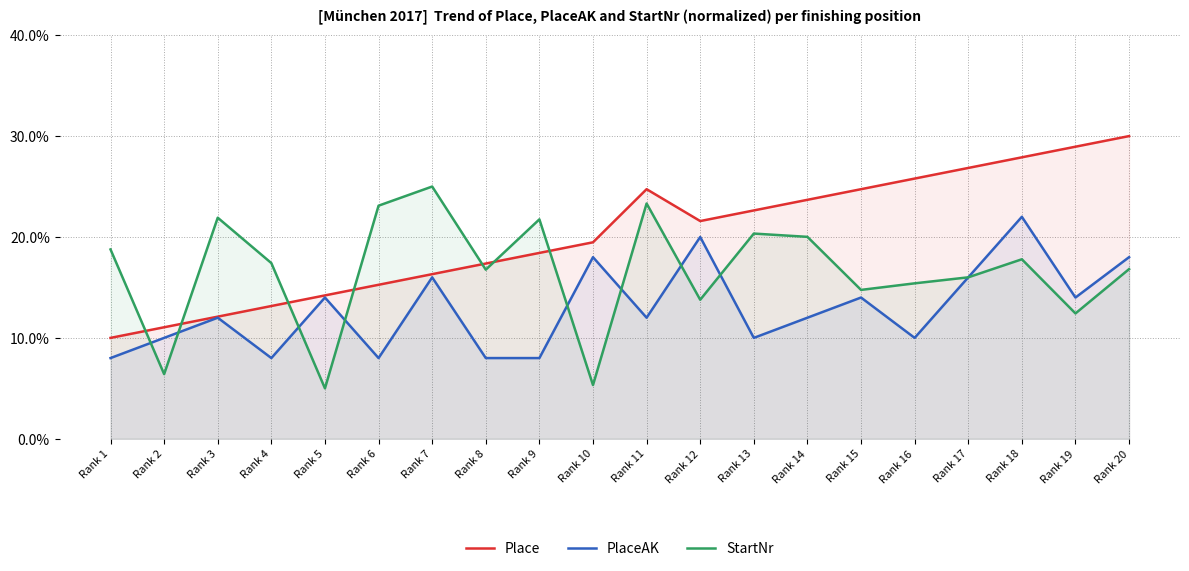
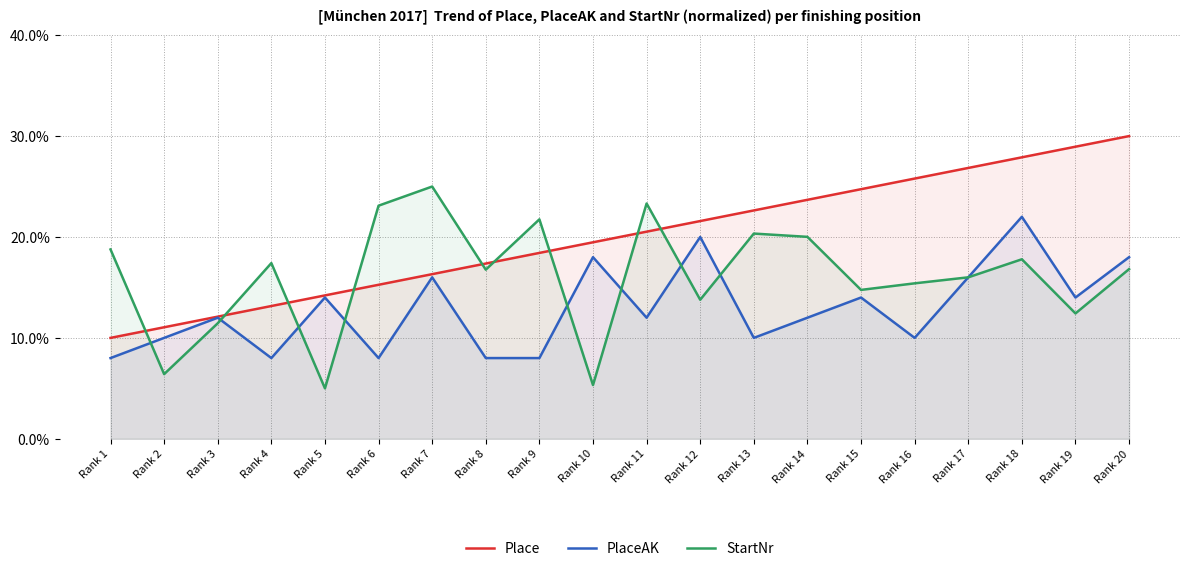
  {
    "Place": {
      "Rank 1": "10.0%",
      "Rank 2": "11.1%",
      "Rank 4": "13.2%",
      "Rank 6": "15.3%",
      "Rank 7": "16.3%",
      "Rank 8": "17.4%",
      "Rank 9": "18.4%",
      "Rank 10": "19.5%",
-     "Rank 11": "24.7%",
+     "Rank 11": "20.5%",
      "Rank 12": "21.6%",
      "Rank 13": "22.6%",
      "Rank 14": "23.7%",
      "Rank 15": "24.7%",
      "Rank 16": "25.8%",
      "Rank 17": "26.8%",
      "Rank 18": "27.9%",
      "Rank 19": "28.9%",
      "Rank 20": "30.0%"
    },
    "PlaceAK": {
      "Rank 1": "8.0%",
      "Rank 2": "10.0%",
      "Rank 4": "8.0%",
      "Rank 6": "8.0%",
      "Rank 7": "16.0%",
      "Rank 8": "8.0%",
      "Rank 9": "8.0%",
      "Rank 10": "18.0%",
      "Rank 11": "12.0%",
      "Rank 12": "20.0%",
      "Rank 13": "10.0%",
      "Rank 14": "12.0%",
      "Rank 15": "14.0%",
      "Rank 16": "10.0%",
      "Rank 18": "22.0%",
      "Rank 19": "14.0%",
      "Rank 20": "18.0%"
    },
    "StartNr": {
      "Rank 1": "18.8%",
      "Rank 2": "6.4%",
-     "Rank 3": "21.9%",
+     "Rank 3": "11.4%",
      "Rank 4": "17.4%",
      "Rank 5": "5.0%",
      "Rank 6": "23.1%",
      "Rank 7": "25.0%",
      "Rank 8": "16.8%",
      "Rank 9": "21.7%",
      "Rank 10": "5.3%",
      "Rank 11": "23.3%",
      "Rank 12": "13.8%",
      "Rank 13": "20.3%",
      "Rank 14": "20.0%",
      "Rank 15": "14.8%",
      "Rank 16": "15.4%",
      "Rank 18": "17.8%",
      "Rank 19": "12.4%",
      "Rank 20": "16.8%"
    }
  }
